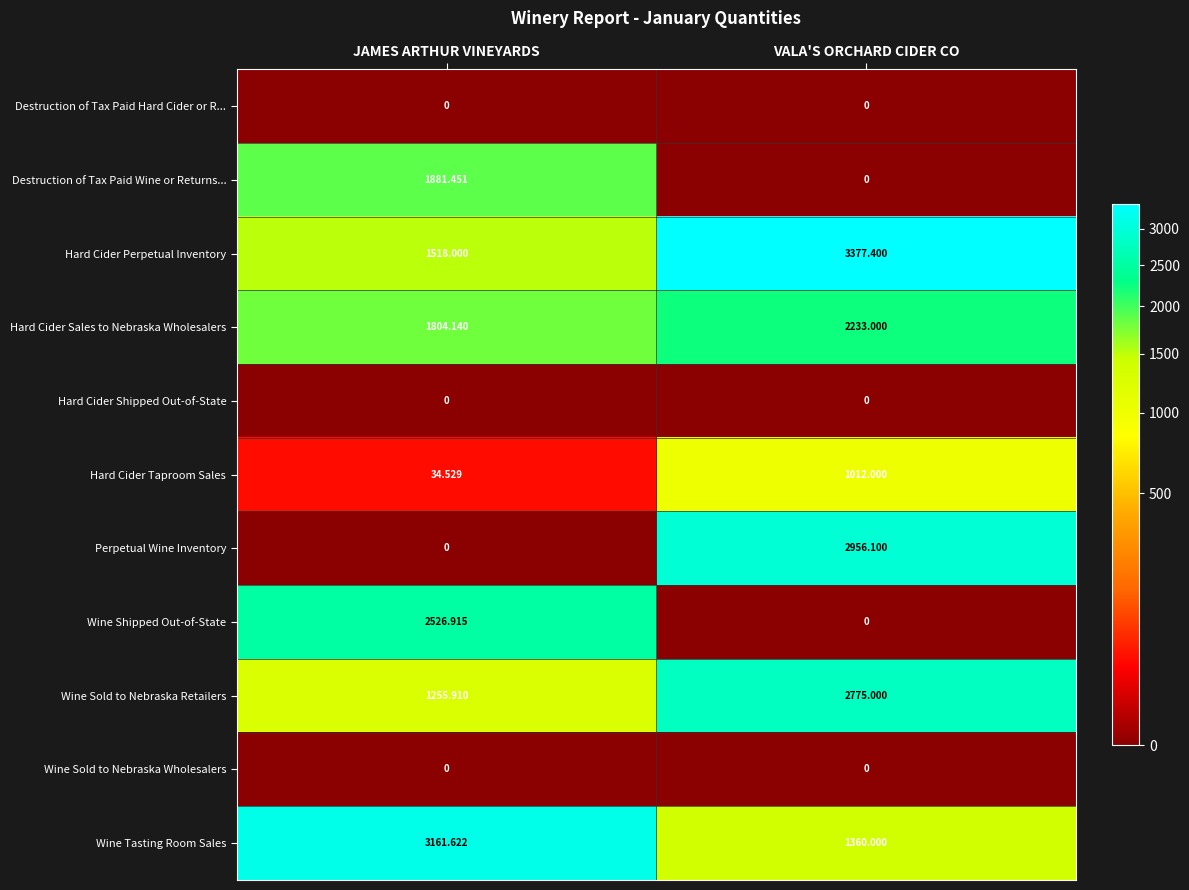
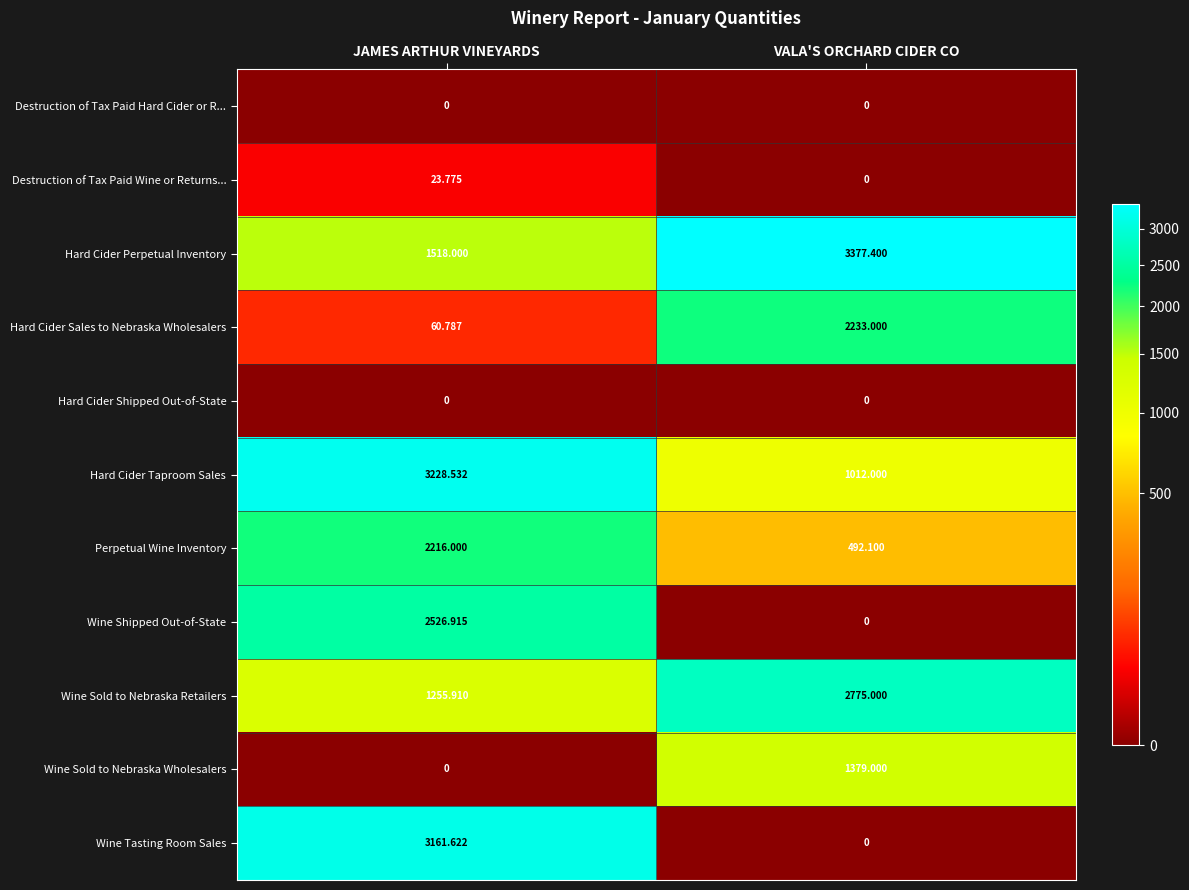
  {
    "Destruction of Tax Paid Hard Cider or R...": {
      "JAMES ARTHUR VINEYARDS": 0,
      "VALA'S ORCHARD CIDER CO": 0
    },
    "Destruction of Tax Paid Wine or Returns...": {
-     "JAMES ARTHUR VINEYARDS": 1881.451,
+     "JAMES ARTHUR VINEYARDS": 23.775,
      "VALA'S ORCHARD CIDER CO": 0
    },
    "Hard Cider Perpetual Inventory": {
      "JAMES ARTHUR VINEYARDS": 1518.000,
      "VALA'S ORCHARD CIDER CO": 3377.400
    },
    "Hard Cider Sales to Nebraska Wholesalers": {
-     "JAMES ARTHUR VINEYARDS": 1804.140,
+     "JAMES ARTHUR VINEYARDS": 60.787,
      "VALA'S ORCHARD CIDER CO": 2233.000
    },
    "Hard Cider Shipped Out-of-State": {
      "JAMES ARTHUR VINEYARDS": 0,
      "VALA'S ORCHARD CIDER CO": 0
    },
    "Hard Cider Taproom Sales": {
-     "JAMES ARTHUR VINEYARDS": 34.529,
+     "JAMES ARTHUR VINEYARDS": 3228.532,
      "VALA'S ORCHARD CIDER CO": 1012.000
    },
    "Perpetual Wine Inventory": {
-     "JAMES ARTHUR VINEYARDS": 0,
-     "VALA'S ORCHARD CIDER CO": 2956.100
+     "JAMES ARTHUR VINEYARDS": 2216.000,
+     "VALA'S ORCHARD CIDER CO": 492.100
    },
    "Wine Shipped Out-of-State": {
      "JAMES ARTHUR VINEYARDS": 2526.915,
      "VALA'S ORCHARD CIDER CO": 0
    },
    "Wine Sold to Nebraska Retailers": {
      "JAMES ARTHUR VINEYARDS": 1255.910,
      "VALA'S ORCHARD CIDER CO": 2775.000
    },
    "Wine Sold to Nebraska Wholesalers": {
      "JAMES ARTHUR VINEYARDS": 0,
-     "VALA'S ORCHARD CIDER CO": 0
+     "VALA'S ORCHARD CIDER CO": 1379.000
    },
    "Wine Tasting Room Sales": {
      "JAMES ARTHUR VINEYARDS": 3161.622,
-     "VALA'S ORCHARD CIDER CO": 1360.000
+     "VALA'S ORCHARD CIDER CO": 0
    }
  }
